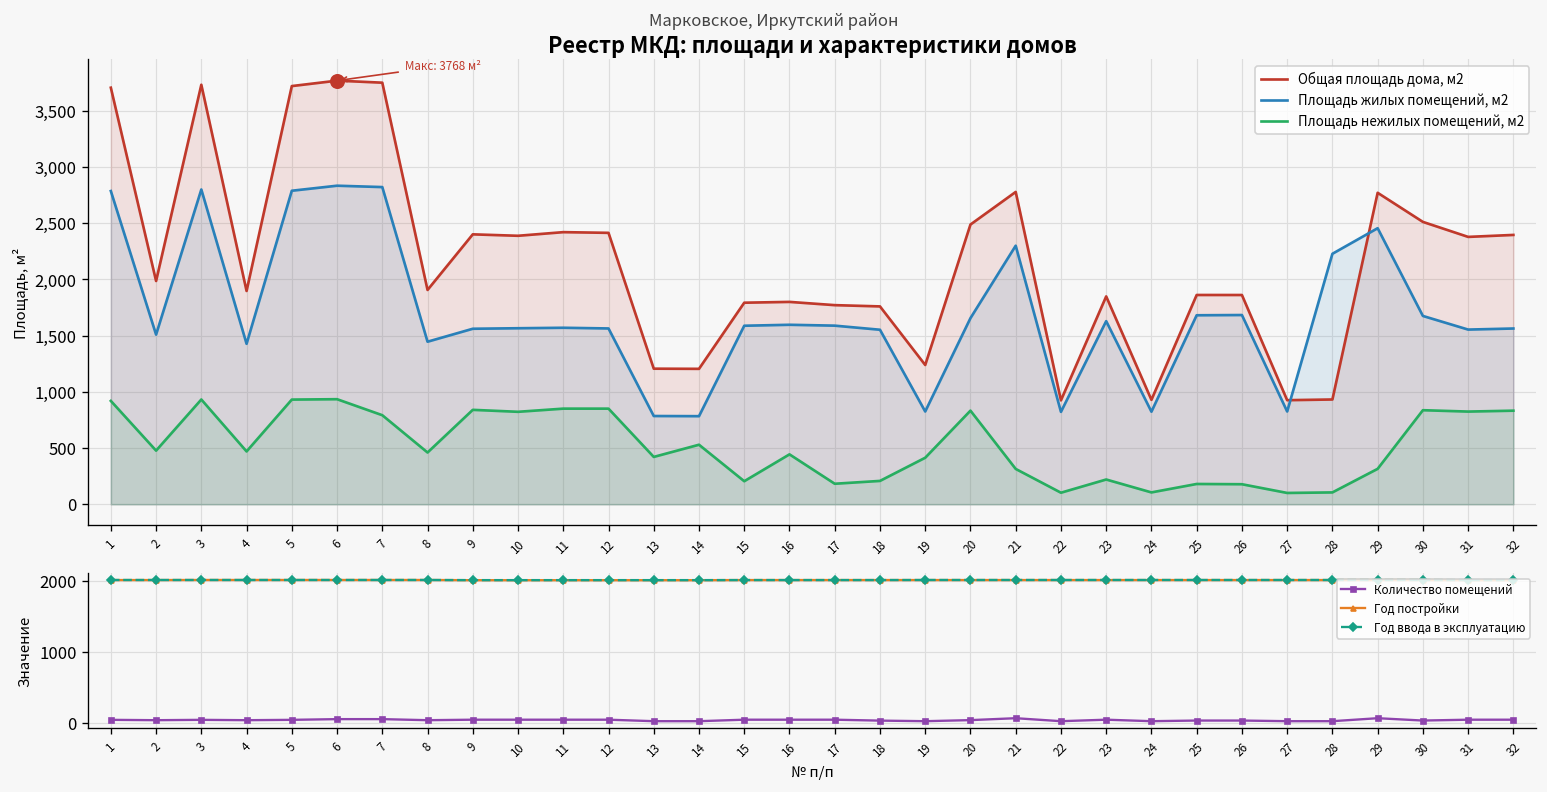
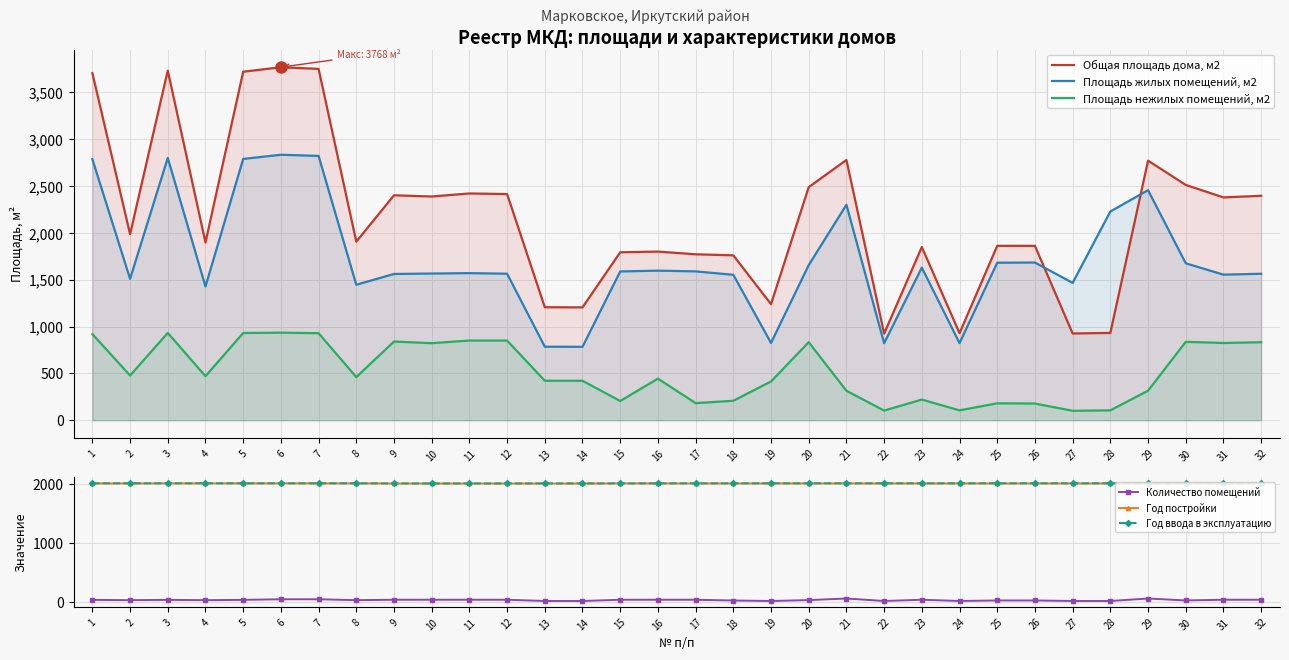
  {
    "Реестр МКД: площади и характеристики домов": {
      "Площадь жилых помещений, м2": {
        "1": "2,800",
        "2": "1,500",
        "3": "2,800",
        "4": "1,400",
        "5": "2,800",
        "6": "2,800",
        "7": "2,800",
        "8": "1,400",
        "9": "1,600",
        "10": "1,600",
        "11": "1,600",
        "12": "1,600",
        "13": "800",
        "14": "800",
        "15": "1,600",
        "16": "1,600",
        "17": "1,600",
        "18": "1,600",
        "19": "800",
        "20": "1,700",
        "21": "2,300",
        "22": "800",
        "23": "1,600",
        "24": "800",
        "25": "1,700",
        "26": "1,700",
-       "27": "800",
+       "27": "1,500",
        "28": "2,200",
        "29": "2,500",
        "30": "1,700",
        "31": "1,600",
        "32": "1,600"
      },
      "Площадь нежилых помещений, м2": {
        "1": "900",
        "2": "500",
        "3": "900",
        "4": "500",
        "5": "900",
        "6": "900",
-       "7": "800",
+       "7": "900",
        "8": "500",
        "9": "800",
        "10": "800",
        "11": "900",
        "12": "900",
        "13": "400",
-       "14": "500",
+       "14": "400",
        "15": "200",
        "16": "400",
        "17": "200",
        "18": "200",
        "19": "400",
        "20": "800",
        "21": "300",
        "22": "100",
        "23": "200",
        "24": "100",
        "25": "200",
        "26": "200",
        "27": "100",
        "28": "100",
        "29": "300",
        "30": "800",
        "31": "800",
        "32": "800"
      }
    }
  }
